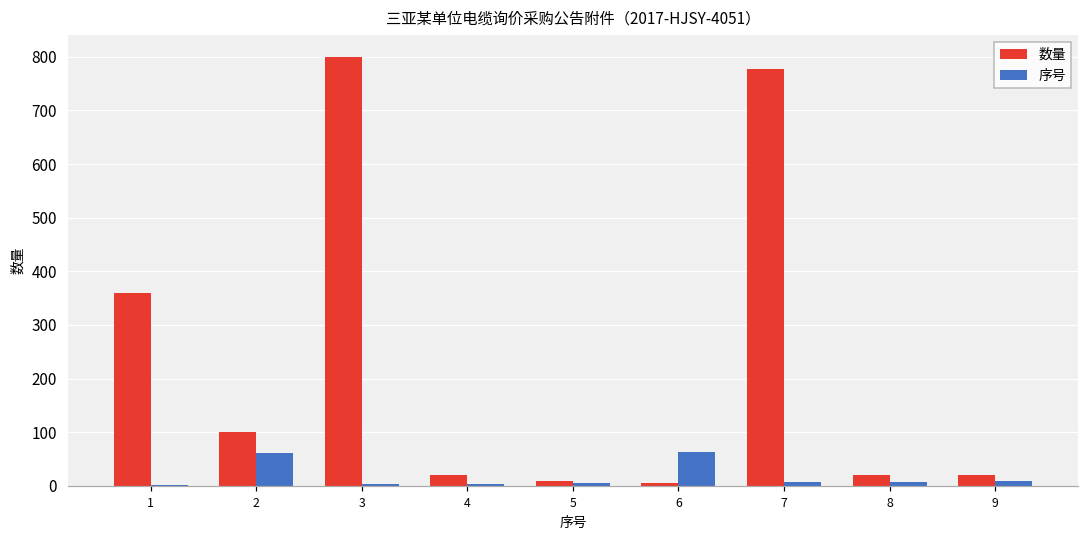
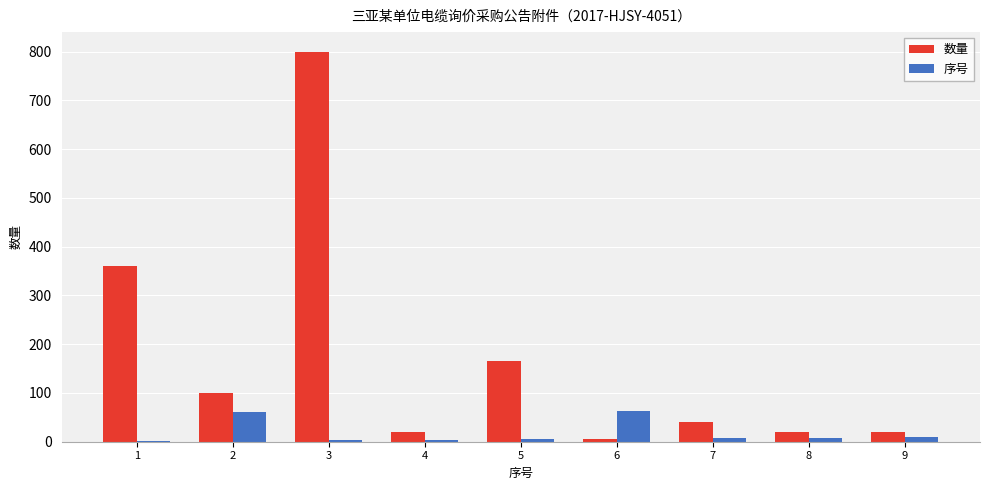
  {
    "数量": {
      "1": 360,
      "2": 100,
      "3": 800,
      "4": 20,
-     "5": 10,
-     "7": 780,
+     "5": 170,
+     "7": 40,
      "8": 20,
      "9": 20
    },
    "序号": {
      "2": 60,
      "6": 60,
      "7": 10,
      "8": 10,
      "9": 10
    }
  }
